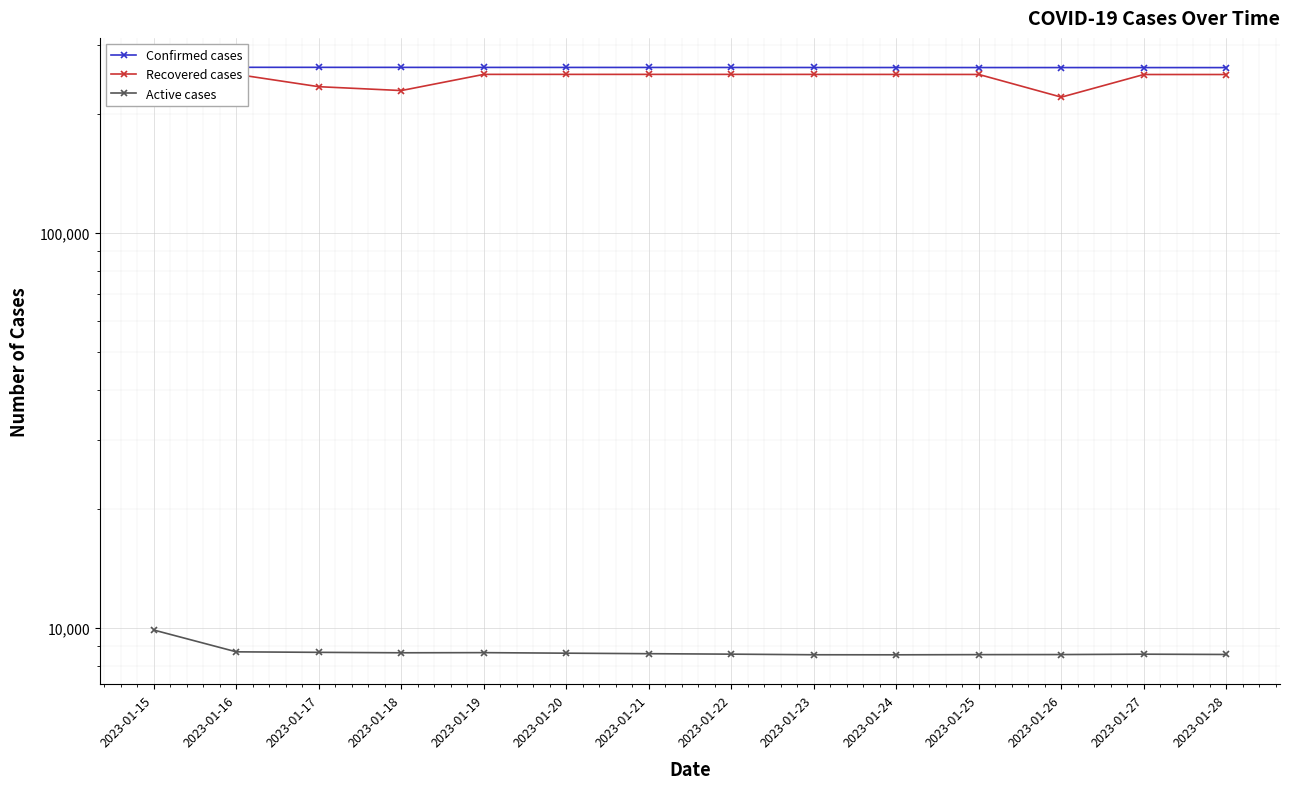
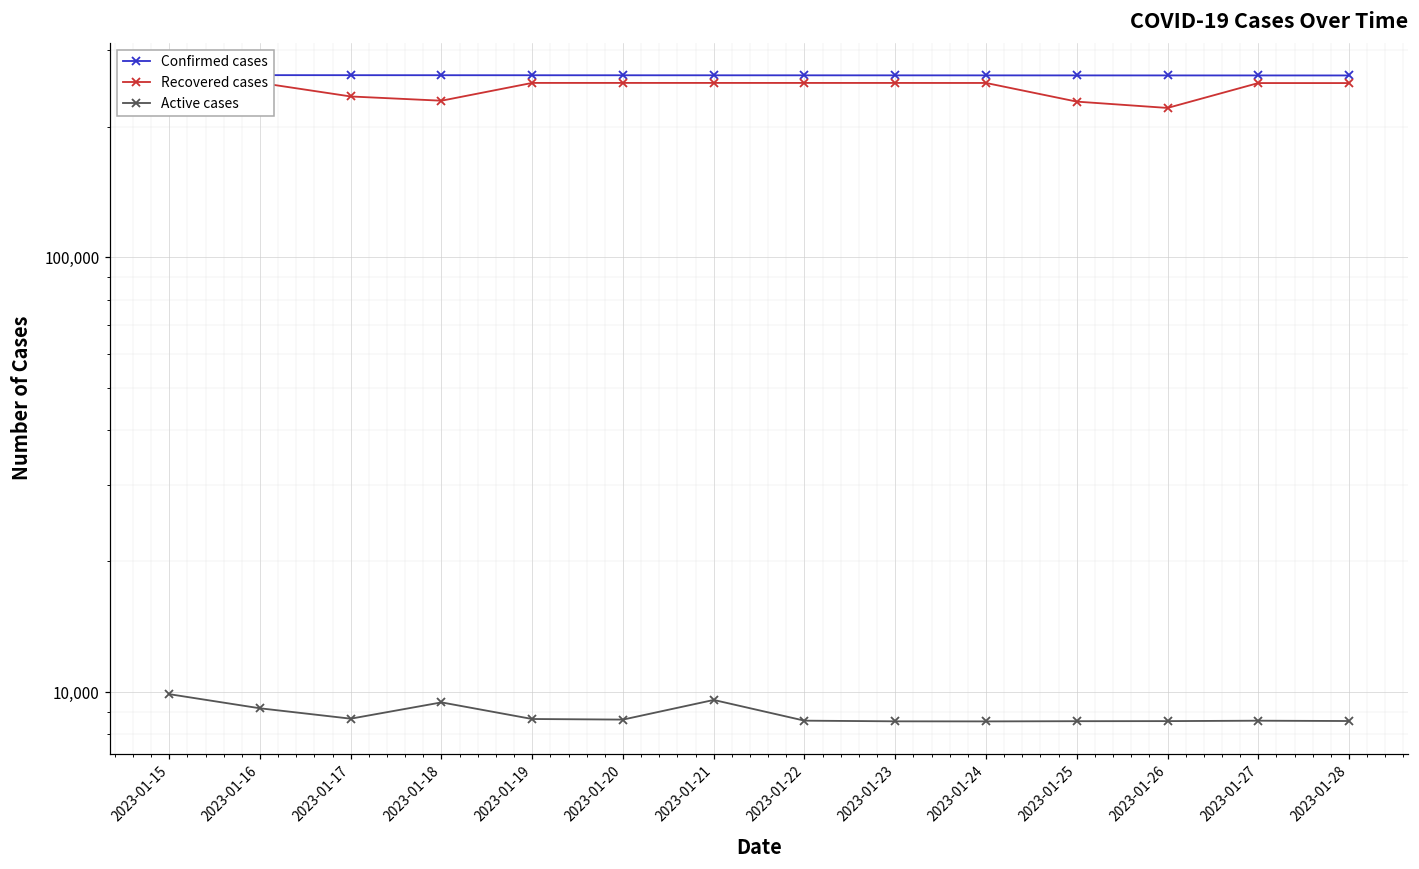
  {
    "Confirmed cases": {
      "2023-01-17": "260,000",
      "2023-01-18": "260,000",
      "2023-01-19": "260,000",
      "2023-01-20": "260,000",
      "2023-01-21": "260,000",
      "2023-01-22": "260,000",
      "2023-01-23": "260,000",
      "2023-01-24": "260,000",
      "2023-01-25": "260,000",
      "2023-01-26": "260,000",
      "2023-01-27": "260,000",
      "2023-01-28": "260,000"
    },
    "Recovered cases": {
      "2023-01-17": "230,000",
      "2023-01-18": "230,000",
      "2023-01-19": "250,000",
      "2023-01-20": "250,000",
      "2023-01-21": "250,000",
      "2023-01-22": "250,000",
      "2023-01-23": "250,000",
      "2023-01-24": "250,000",
-     "2023-01-25": "250,000",
+     "2023-01-25": "230,000",
      "2023-01-26": "220,000",
      "2023-01-27": "250,000",
      "2023-01-28": "250,000"
    },
    "Active cases": {
      "2023-01-15": "9,900",
-     "2023-01-16": "8,700",
+     "2023-01-16": "9,200",
      "2023-01-17": "8,700",
-     "2023-01-18": "8,700",
+     "2023-01-18": "9,500",
      "2023-01-19": "8,700",
      "2023-01-20": "8,600",
-     "2023-01-21": "8,600",
+     "2023-01-21": "9,600",
      "2023-01-22": "8,600",
      "2023-01-23": "8,600",
      "2023-01-24": "8,600",
      "2023-01-25": "8,600",
      "2023-01-26": "8,600",
      "2023-01-27": "8,600",
      "2023-01-28": "8,600"
    }
  }
